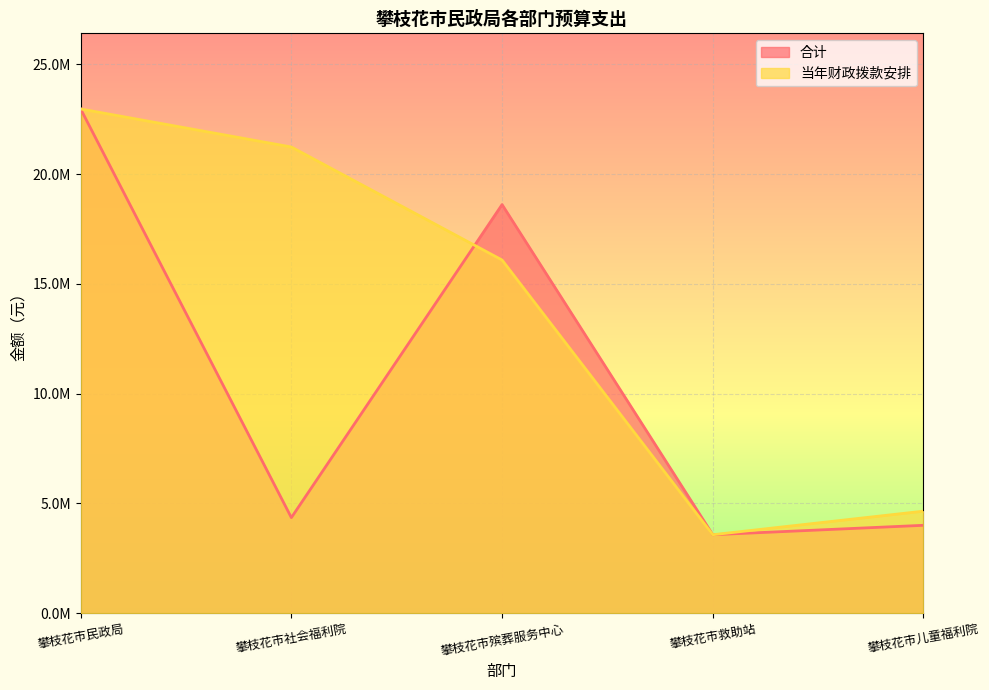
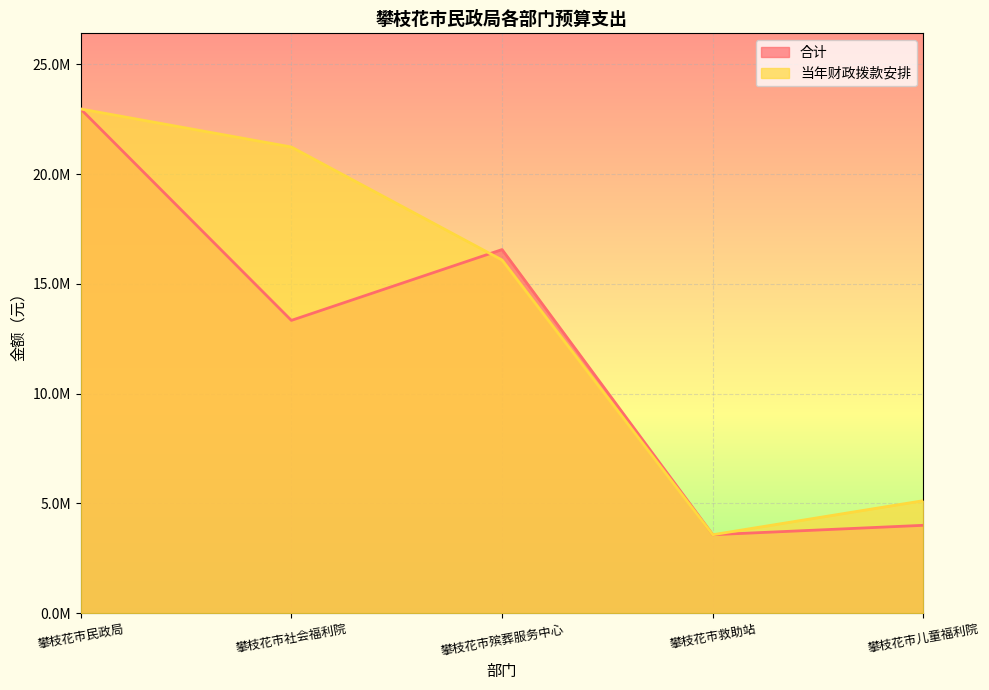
  {
    "合计": {
-     "攀枝花市社会福利院": 4400000,
-     "攀枝花市殡葬服务中心": 18600000,
+     "攀枝花市社会福利院": 13300000,
+     "攀枝花市殡葬服务中心": 16600000,
      "攀枝花市儿童福利院": 4000000
    },
    "当年财政拨款安排": {
      "攀枝花市社会福利院": 21200000,
      "攀枝花市殡葬服务中心": 16100000,
-     "攀枝花市儿童福利院": 4600000
+     "攀枝花市儿童福利院": 5100000
    }
  }
